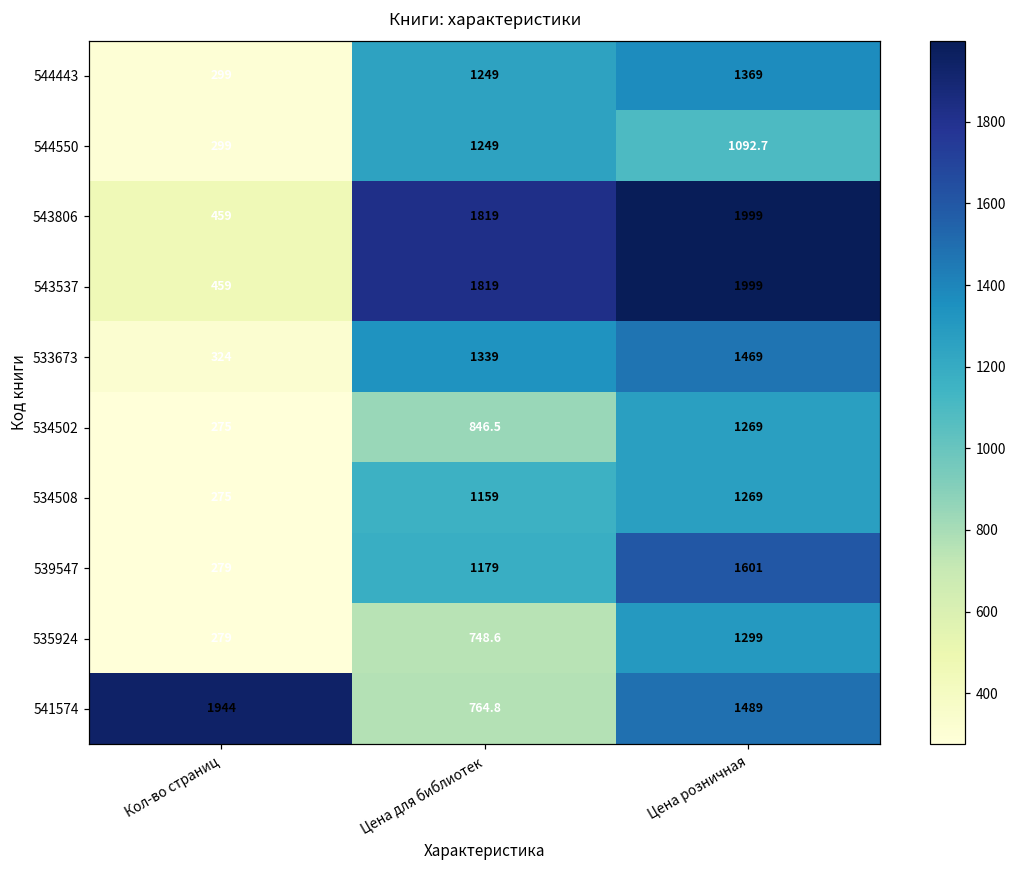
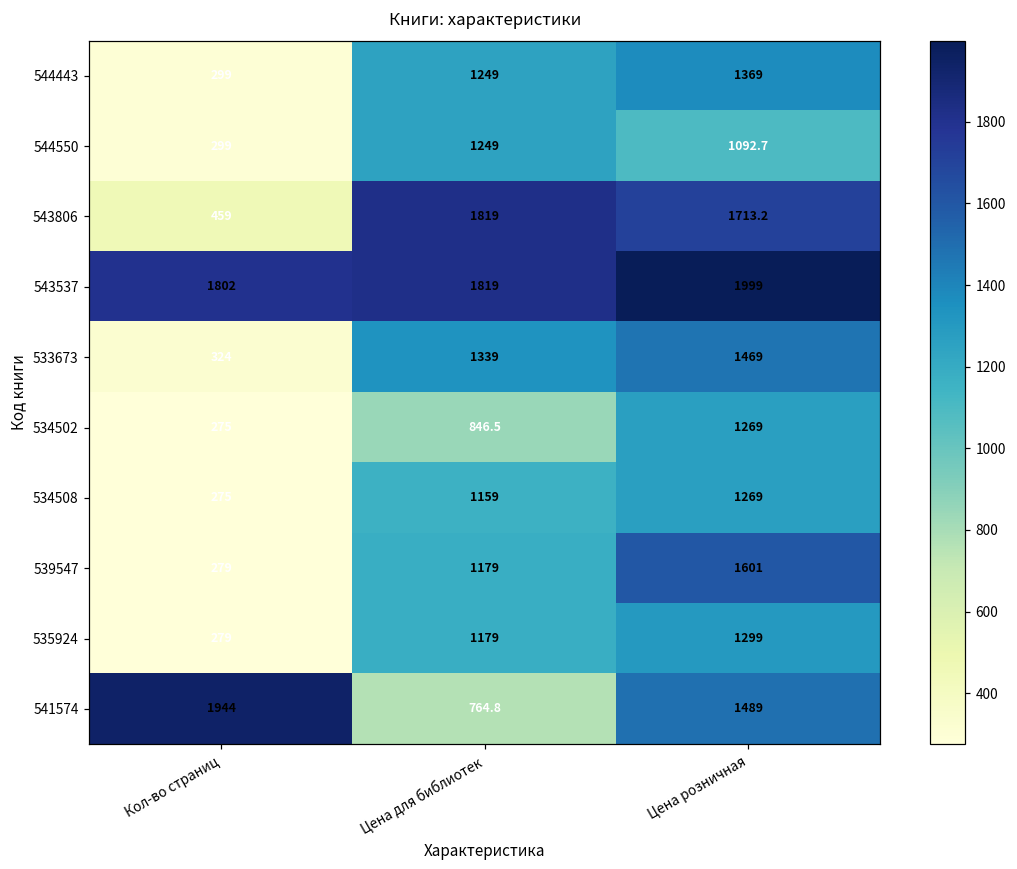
  {
    "544443": {
      "Цена для библиотек": 1249,
      "Цена розничная": 1369
    },
    "544550": {
      "Цена для библиотек": 1249,
      "Цена розничная": 1092.7
    },
    "543806": {
      "Кол-во страниц": 459,
      "Цена для библиотек": 1819,
-     "Цена розничная": 1999
+     "Цена розничная": 1713.2
    },
    "543537": {
-     "Кол-во страниц": 459,
+     "Кол-во страниц": 1802,
      "Цена для библиотек": 1819,
      "Цена розничная": 1999
    },
    "533673": {
      "Цена для библиотек": 1339,
      "Цена розничная": 1469
    },
    "534502": {
      "Цена для библиотек": 846.5,
      "Цена розничная": 1269
    },
    "534508": {
      "Цена для библиотек": 1159,
      "Цена розничная": 1269
    },
    "539547": {
      "Цена для библиотек": 1179,
      "Цена розничная": 1601
    },
    "535924": {
-     "Цена для библиотек": 748.6,
+     "Цена для библиотек": 1179,
      "Цена розничная": 1299
    },
    "541574": {
      "Кол-во страниц": 1944,
      "Цена для библиотек": 764.8,
      "Цена розничная": 1489
    }
  }
